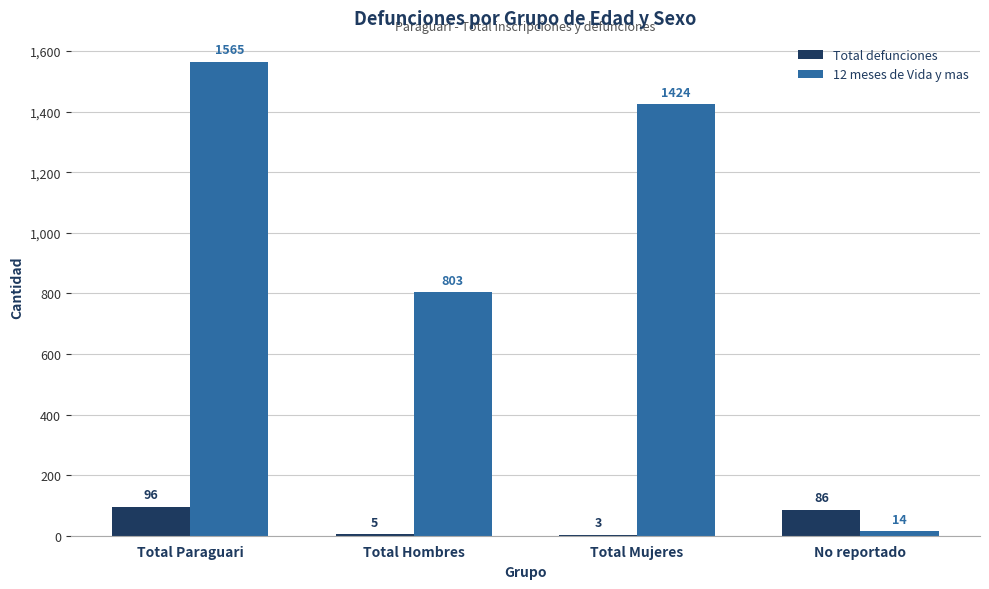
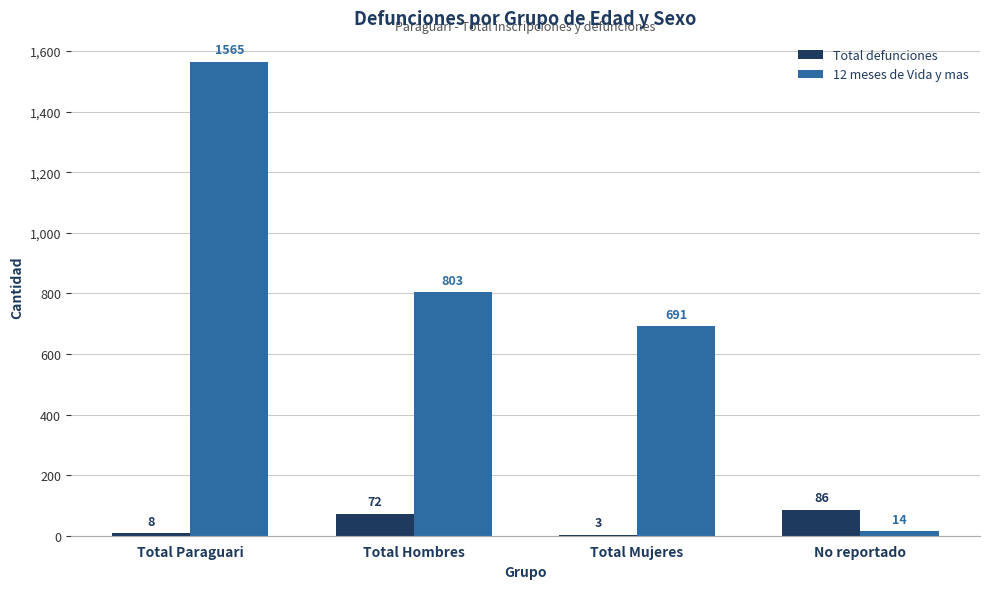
  {
    "Total defunciones": {
-     "Total Paraguari": 96,
-     "Total Hombres": 5,
+     "Total Paraguari": 8,
+     "Total Hombres": 72,
      "Total Mujeres": 3,
      "No reportado": 86
    },
    "12 meses de Vida y mas": {
      "Total Paraguari": 1565,
      "Total Hombres": 803,
-     "Total Mujeres": 1424,
+     "Total Mujeres": 691,
      "No reportado": 14
    }
  }
